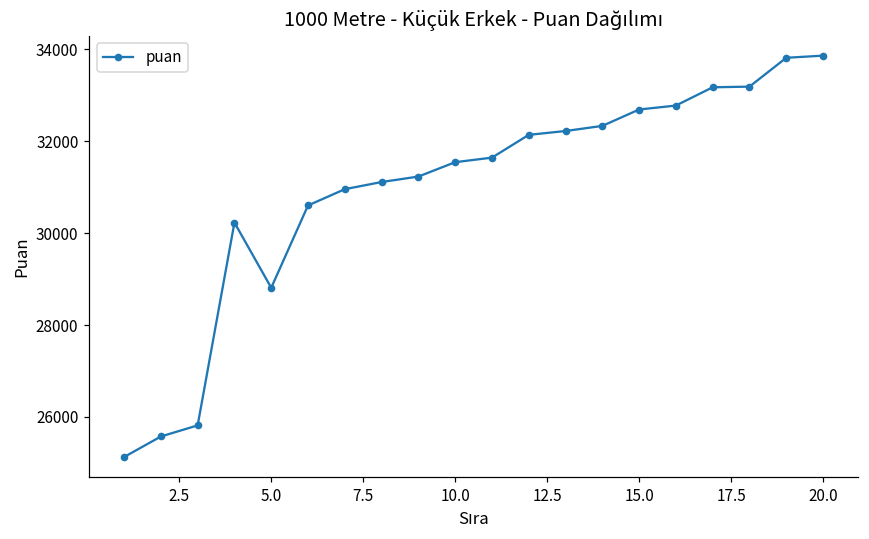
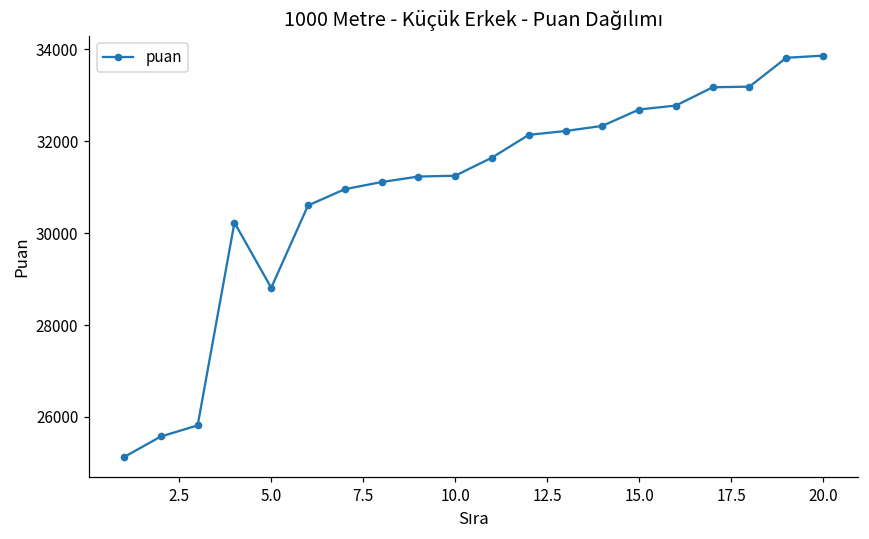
  {
    "5.0": 28800,
-   "10.0": 31500,
+   "10.0": 31300,
    "15.0": 32700,
    "20.0": 33900
  }
